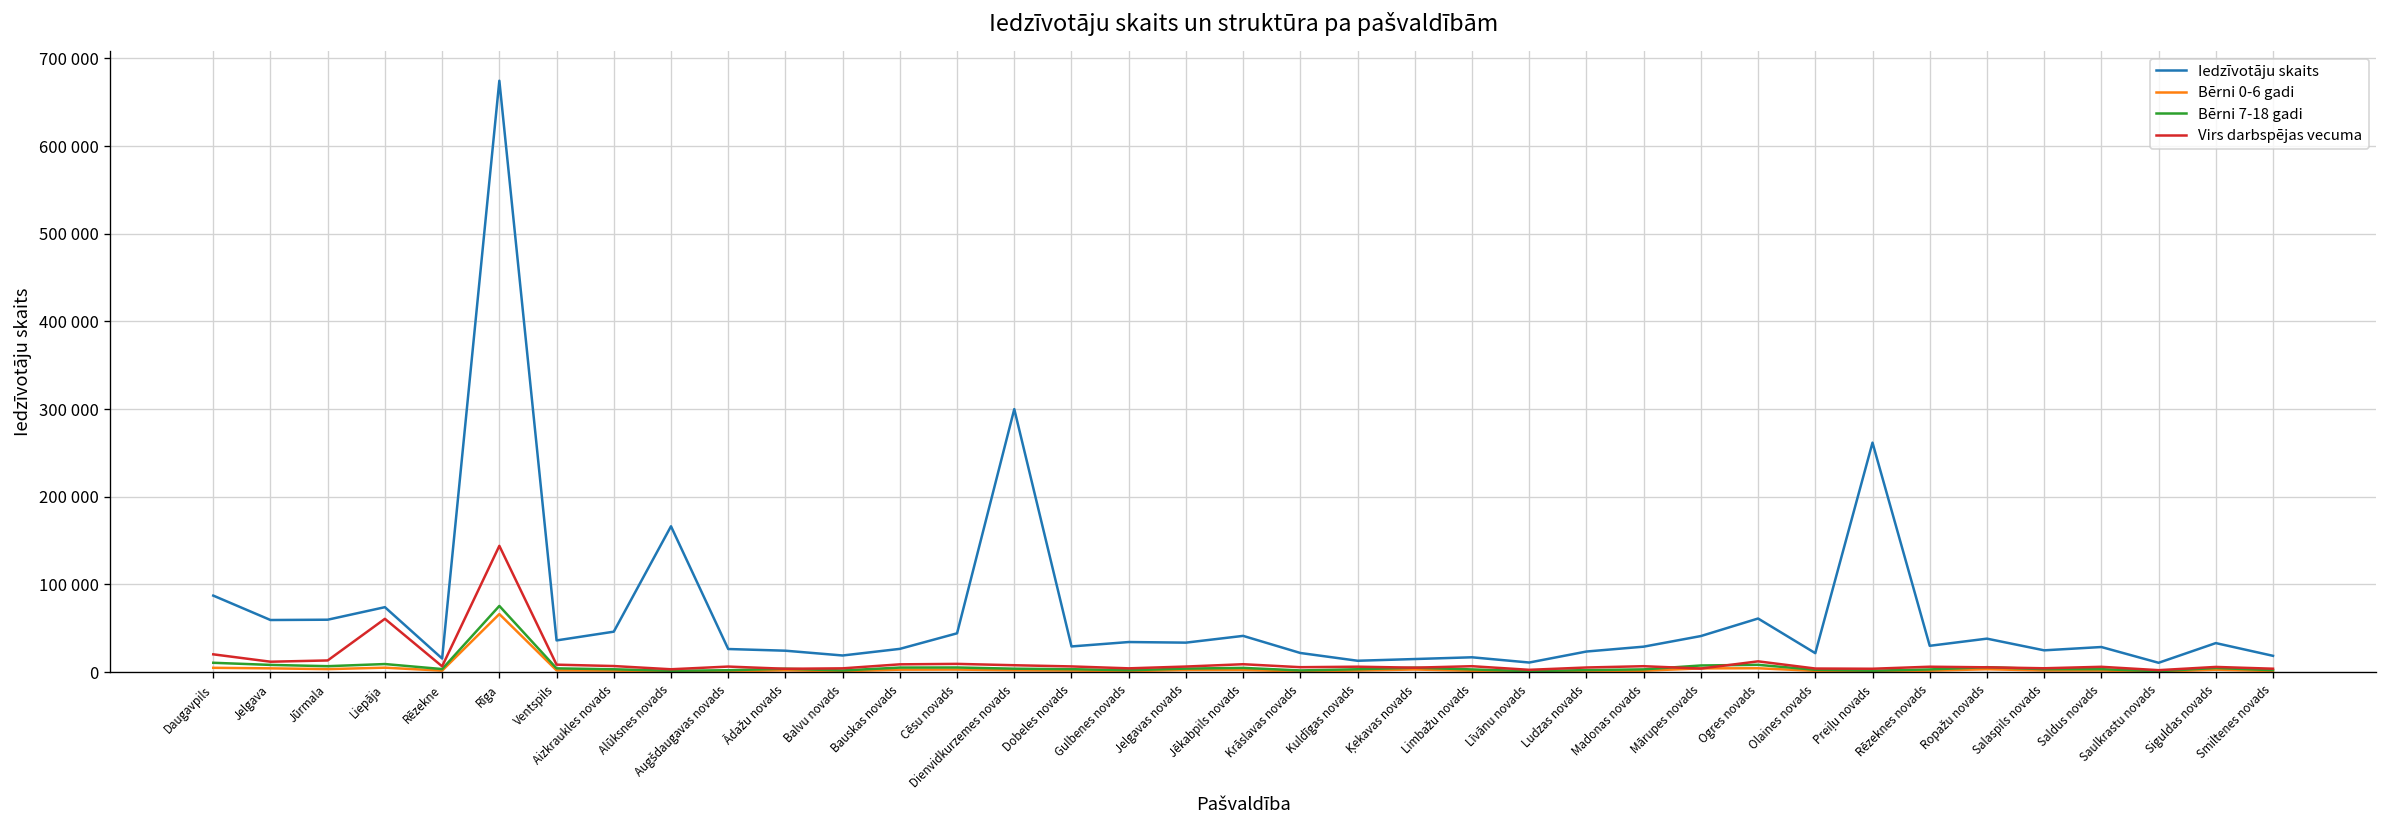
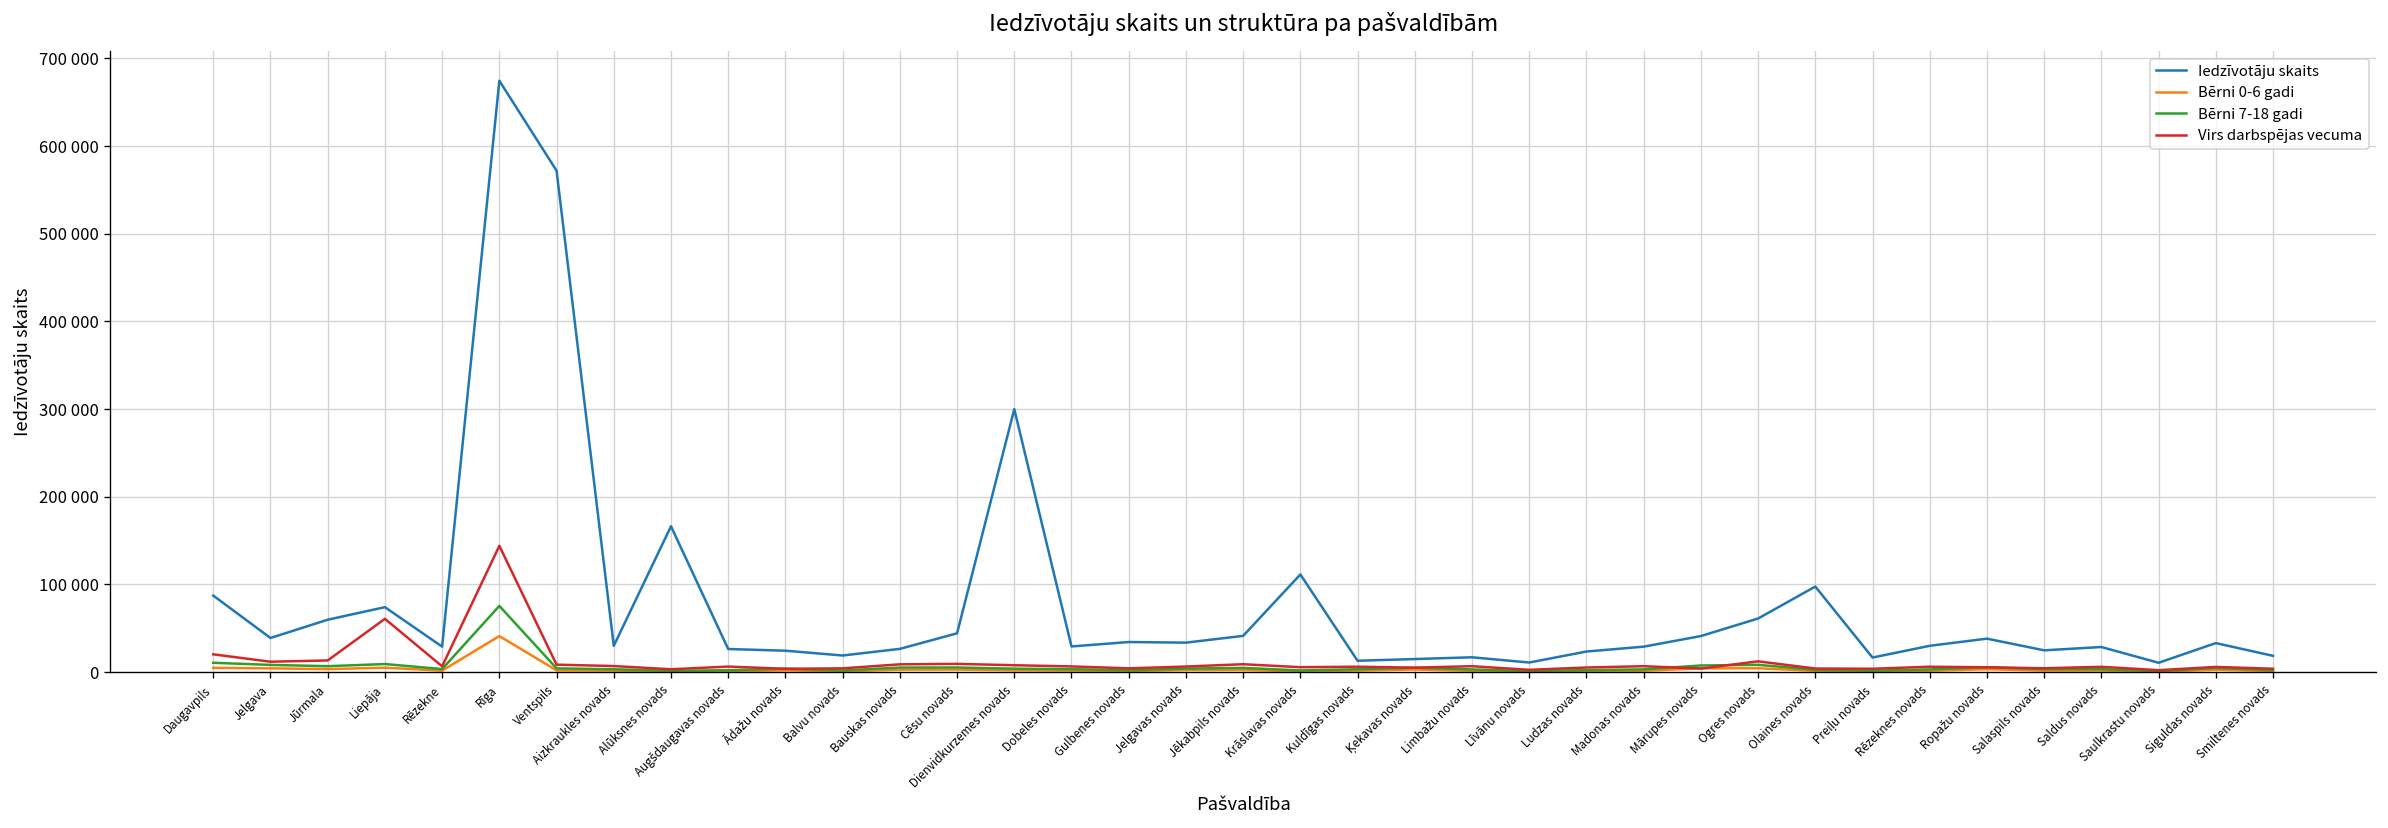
  {
    "Iedzīvotāju skaits": {
      "Daugavpils": 90000,
-     "Jelgava": 60000,
+     "Jelgava": 40000,
      "Jūrmala": 60000,
      "Liepāja": 70000,
-     "Rēzekne": 20000,
+     "Rēzekne": 30000,
      "Rīga": 670000,
-     "Ventspils": 40000,
-     "Aizkraukles novads": 50000,
+     "Ventspils": 570000,
+     "Aizkraukles novads": 30000,
      "Alūksnes novads": 170000,
      "Augšdaugavas novads": 30000,
      "Ādažu novads": 20000,
      "Balvu novads": 20000,
      "Bauskas novads": 30000,
      "Cēsu novads": 40000,
      "Dienvidkurzemes novads": 300000,
      "Dobeles novads": 30000,
      "Gulbenes novads": 30000,
      "Jelgavas novads": 30000,
      "Jēkabpils novads": 40000,
-     "Krāslavas novads": 20000,
+     "Krāslavas novads": 110000,
      "Kuldīgas novads": 10000,
      "Ķekavas novads": 10000,
      "Limbažu novads": 20000,
      "Līvānu novads": 10000,
      "Ludzas novads": 20000,
      "Madonas novads": 30000,
      "Mārupes novads": 40000,
      "Ogres novads": 60000,
-     "Olaines novads": 20000,
-     "Preiļu novads": 260000,
+     "Olaines novads": 100000,
+     "Preiļu novads": 20000,
      "Rēzeknes novads": 30000,
      "Ropažu novads": 40000,
      "Salaspils novads": 20000,
      "Saldus novads": 30000,
      "Saulkrastu novads": 10000,
      "Siguldas novads": 30000,
      "Smiltenes novads": 20000
    },
    "Bērni 0-6 gadi": {
      "Daugavpils": 0,
      "Jelgava": 0,
      "Liepāja": 10000,
-     "Rīga": 70000,
+     "Rīga": 40000,
      "Ogres novads": 0
    },
    "Bērni 7-18 gadi": {
      "Daugavpils": 10000,
      "Jelgava": 10000,
      "Liepāja": 10000,
      "Rīga": 80000,
      "Ogres novads": 10000
    },
    "Virs darbspējas vecuma": {
      "Daugavpils": 20000,
      "Jelgava": 10000,
      "Jūrmala": 10000,
      "Liepāja": 60000,
      "Rīga": 140000,
      "Ventspils": 10000,
      "Aizkraukles novads": 10000,
      "Augšdaugavas novads": 10000,
      "Bauskas novads": 10000,
      "Cēsu novads": 10000,
      "Dienvidkurzemes novads": 10000,
      "Jēkabpils novads": 10000,
      "Krāslavas novads": 10000,
      "Limbažu novads": 10000,
      "Madonas novads": 10000,
      "Ogres novads": 10000
    }
  }
